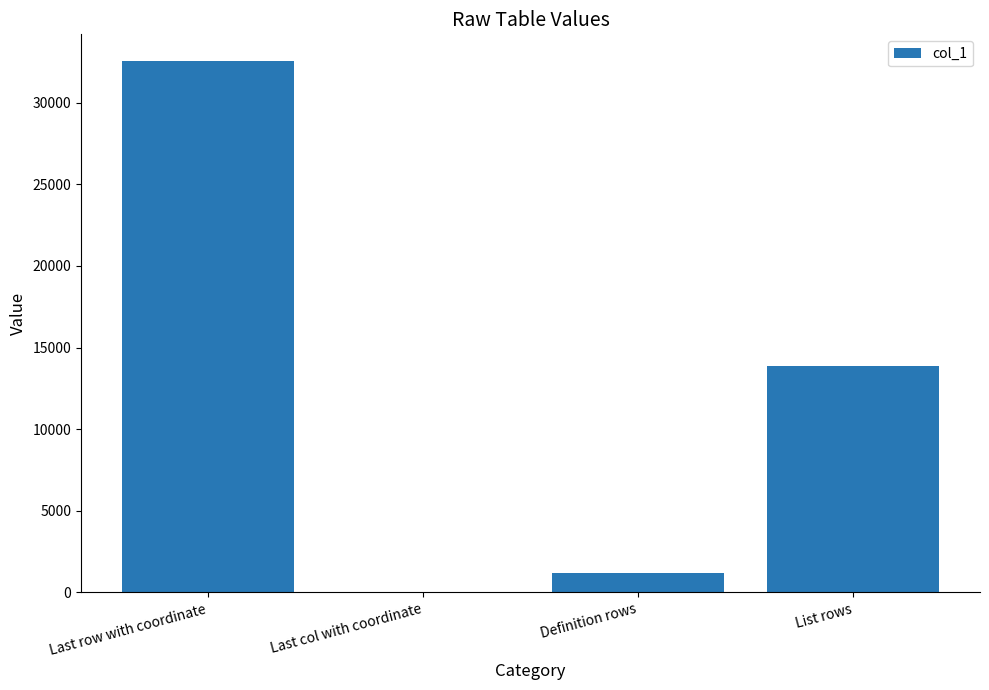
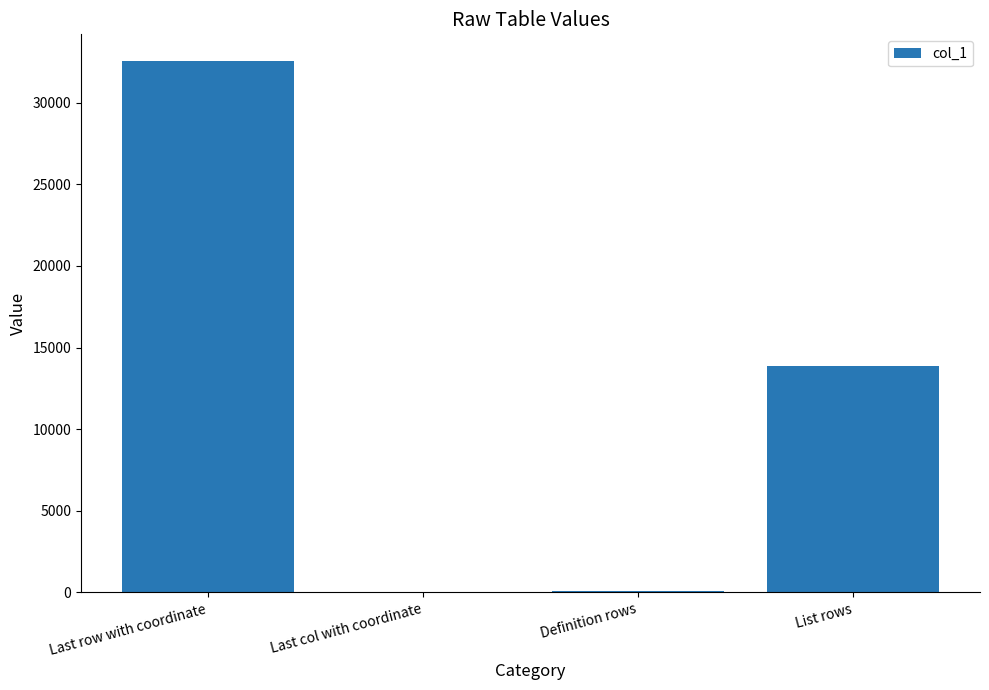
  {
    "Last row with coordinate": 32600,
-   "Definition rows": 1200,
+   "Definition rows": 100,
    "List rows": 13900
  }
